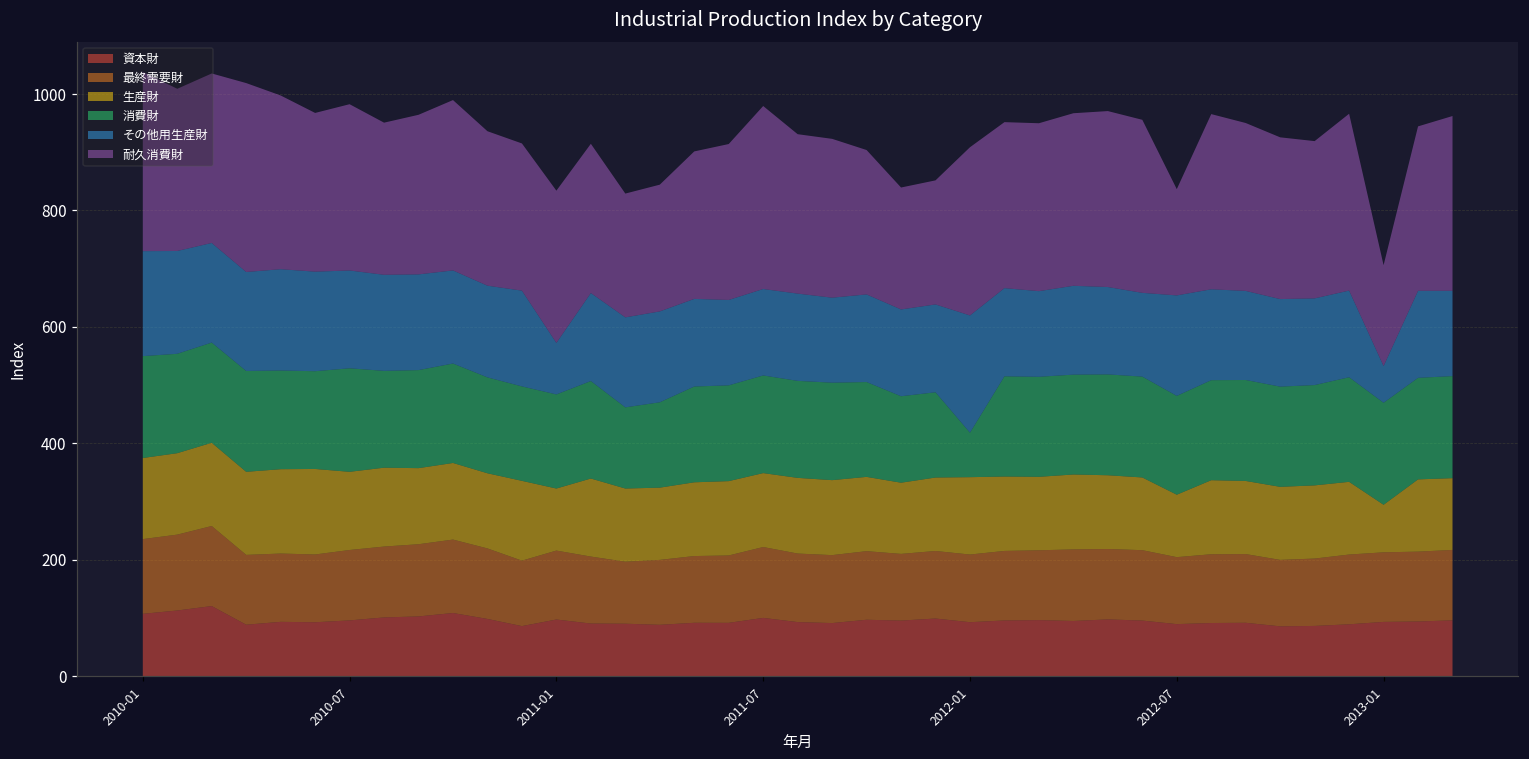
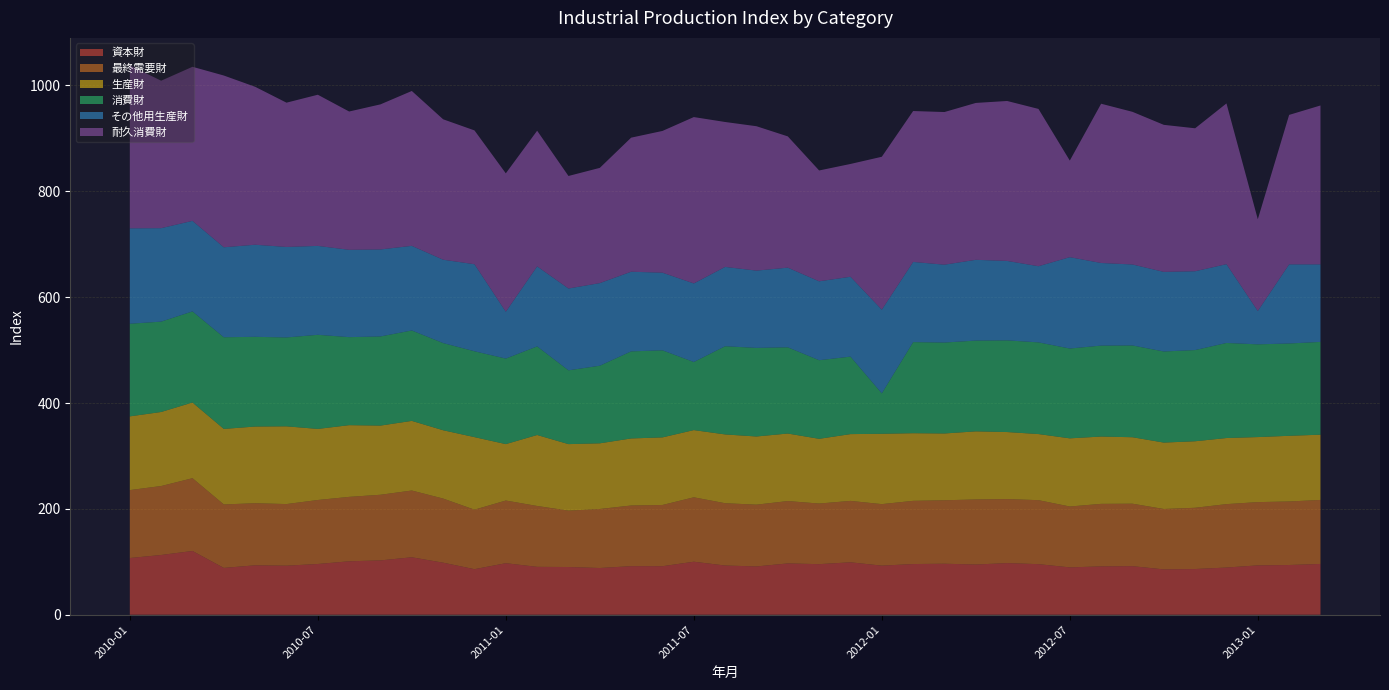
  {
    "生産財": {
      "2010-01": 140,
      "2010-07": 130,
      "2011-01": 110,
      "2011-07": 130,
      "2012-01": 130,
-     "2012-07": 110,
-     "2013-01": 80
+     "2012-07": 130,
+     "2013-01": 120
    },
    "消費財": {
      "2010-01": 170,
      "2010-07": 180,
      "2011-01": 160,
-     "2011-07": 170,
+     "2011-07": 130,
      "2012-01": 80,
      "2012-07": 170,
      "2013-01": 180
    },
    "その他用生産財": {
      "2010-01": 180,
      "2010-07": 170,
      "2011-01": 90,
      "2011-07": 150,
-     "2012-01": 200,
+     "2012-01": 160,
      "2012-07": 170,
      "2013-01": 60
    },
    "耐久消費財": {
      "2010-07": 290,
      "2011-01": 260,
      "2011-07": 310,
      "2012-01": 290,
      "2012-07": 180,
      "2013-01": 170
    }
  }
